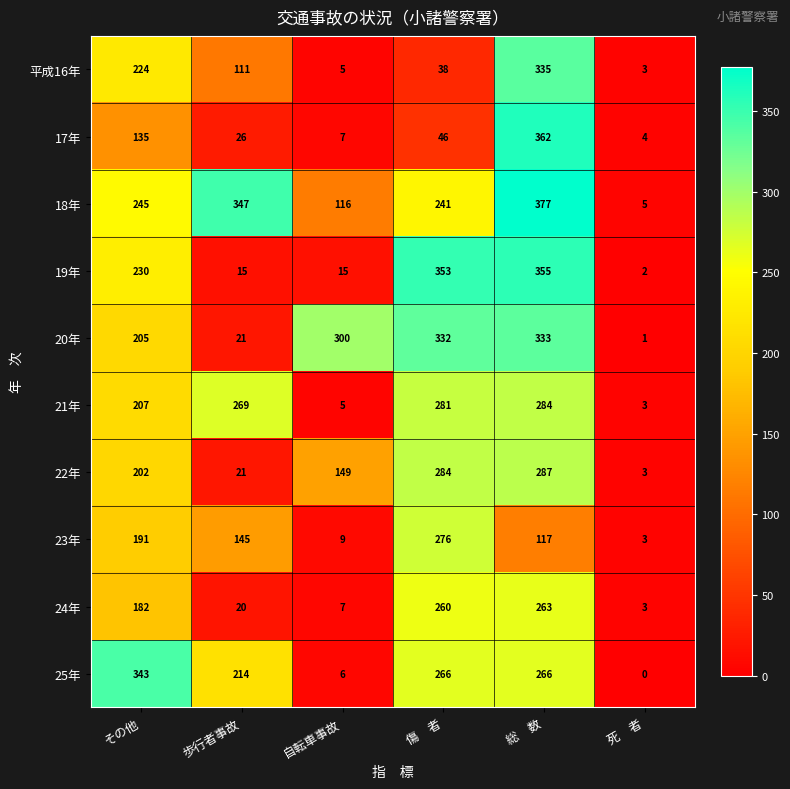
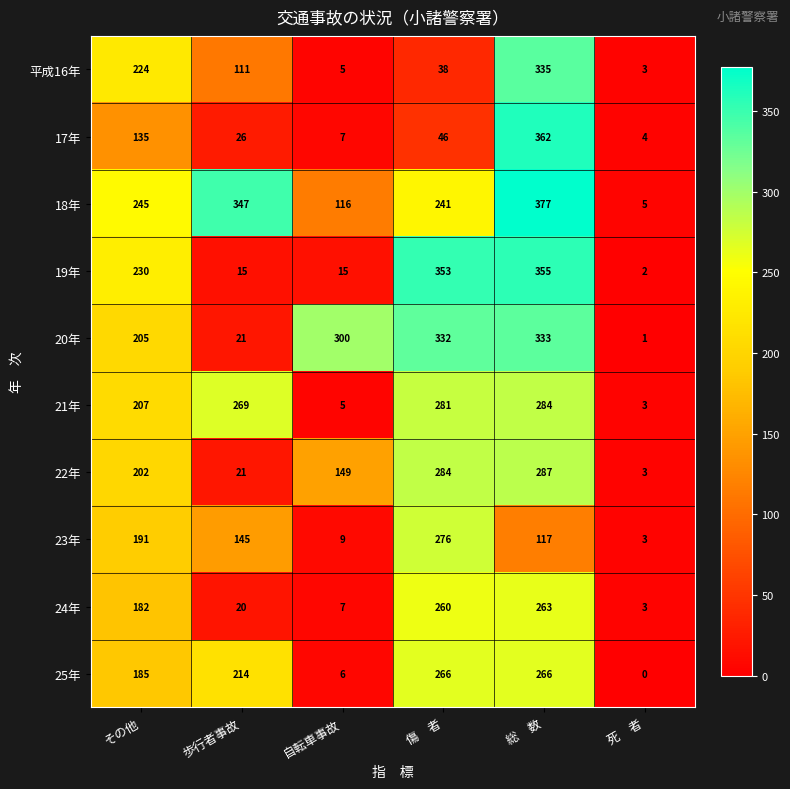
  {
    "平成16年": {
      "その他": 224,
      "歩行者事故": 111,
      "自転車事故": 5,
      "傷 者": 38,
      "総 数": 335,
      "死 者": 3
    },
    "17年": {
      "その他": 135,
      "歩行者事故": 26,
      "自転車事故": 7,
      "傷 者": 46,
      "総 数": 362,
      "死 者": 4
    },
    "18年": {
      "その他": 245,
      "歩行者事故": 347,
      "自転車事故": 116,
      "傷 者": 241,
      "総 数": 377,
      "死 者": 5
    },
    "19年": {
      "その他": 230,
      "歩行者事故": 15,
      "自転車事故": 15,
      "傷 者": 353,
      "総 数": 355,
      "死 者": 2
    },
    "20年": {
      "その他": 205,
      "歩行者事故": 21,
      "自転車事故": 300,
      "傷 者": 332,
      "総 数": 333,
      "死 者": 1
    },
    "21年": {
      "その他": 207,
      "歩行者事故": 269,
      "自転車事故": 5,
      "傷 者": 281,
      "総 数": 284,
      "死 者": 3
    },
    "22年": {
      "その他": 202,
      "歩行者事故": 21,
      "自転車事故": 149,
      "傷 者": 284,
      "総 数": 287,
      "死 者": 3
    },
    "23年": {
      "その他": 191,
      "歩行者事故": 145,
      "自転車事故": 9,
      "傷 者": 276,
      "総 数": 117,
      "死 者": 3
    },
    "24年": {
      "その他": 182,
      "歩行者事故": 20,
      "自転車事故": 7,
      "傷 者": 260,
      "総 数": 263,
      "死 者": 3
    },
    "25年": {
-     "その他": 343,
+     "その他": 185,
      "歩行者事故": 214,
      "自転車事故": 6,
      "傷 者": 266,
      "総 数": 266,
      "死 者": 0
    }
  }
